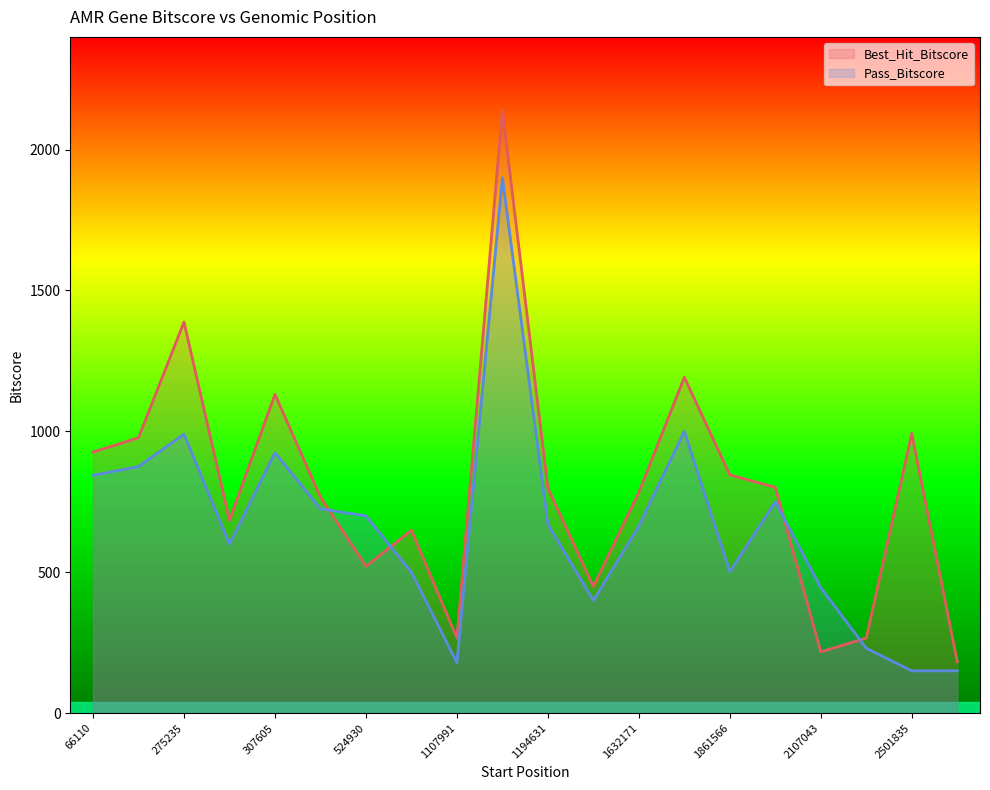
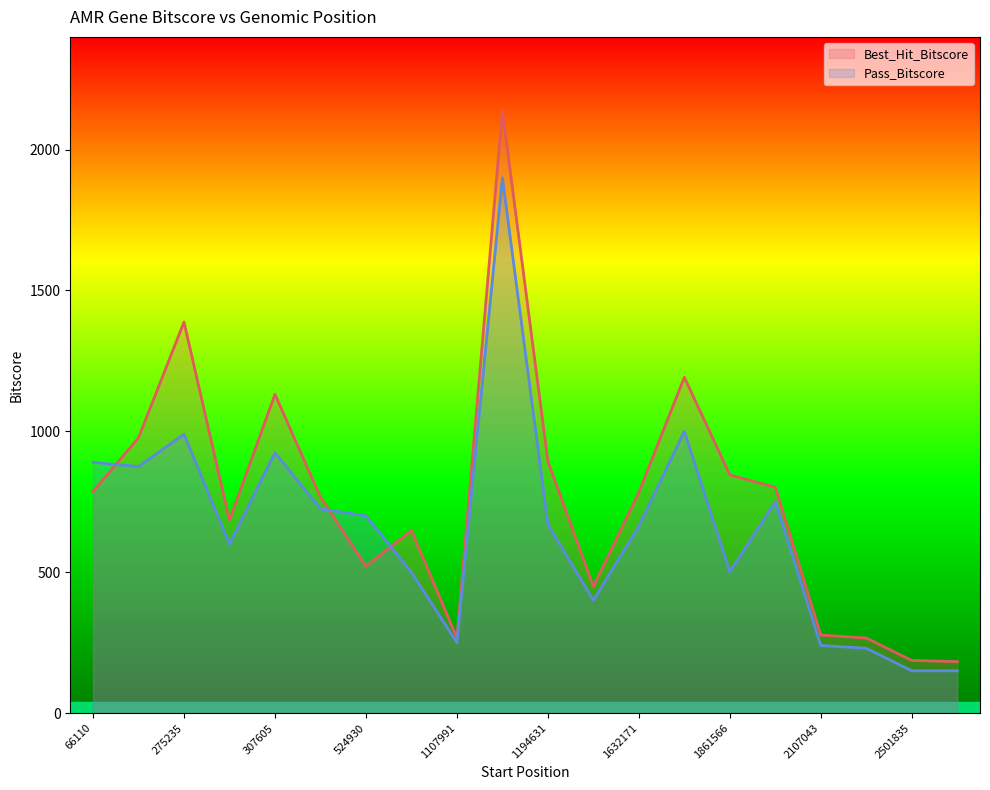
  {
    "Best_Hit_Bitscore": {
-     "66110": 930,
+     "66110": 790,
      "275235": 1390,
      "307605": 1130,
      "524930": 520,
      "1107991": 270,
-     "1194631": 800,
+     "1194631": 890,
      "1632171": 780,
      "1861566": 850,
-     "2107043": 220,
-     "2501835": 990
+     "2107043": 280,
+     "2501835": 190
    },
    "Pass_Bitscore": {
-     "66110": 840,
+     "66110": 890,
      "275235": 990,
      "307605": 920,
      "524930": 700,
-     "1107991": 180,
+     "1107991": 250,
      "1194631": 670,
      "1632171": 660,
      "1861566": 500,
-     "2107043": 450,
+     "2107043": 240,
      "2501835": 150
    }
  }
